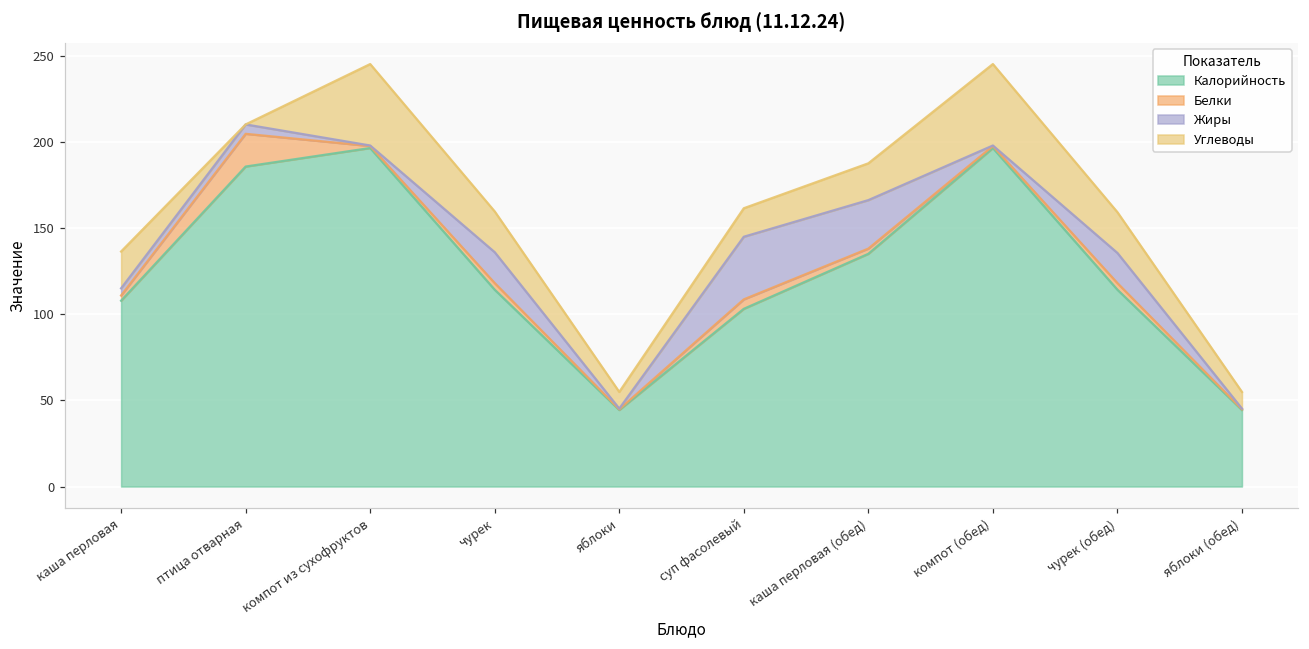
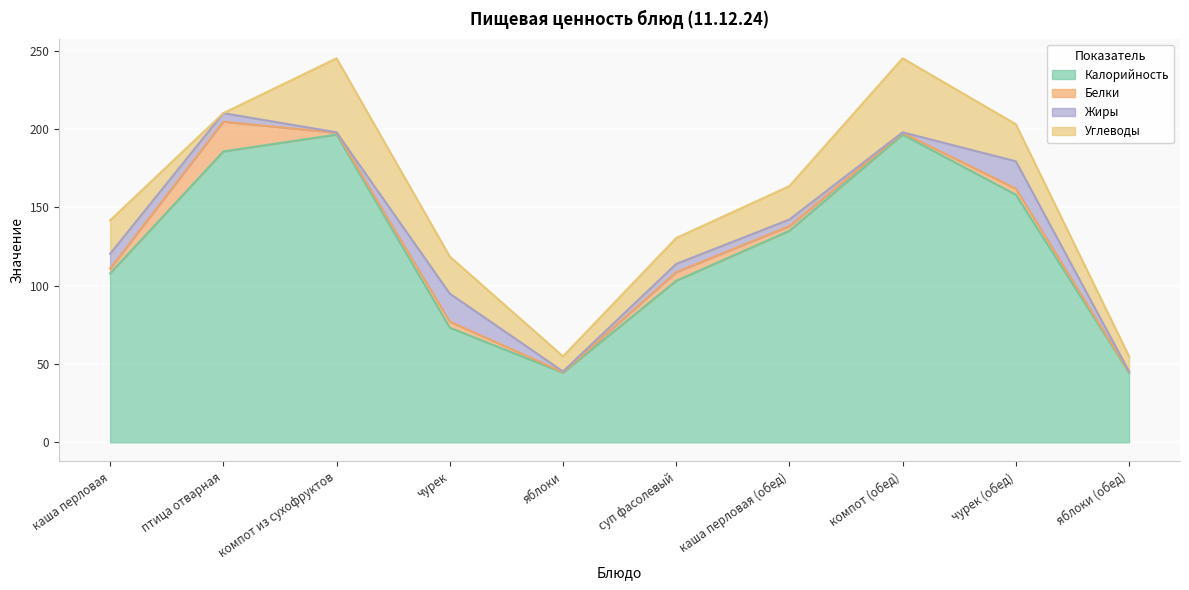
  {
    "Калорийность": {
      "каша перловая": 108,
      "птица отварная": 186,
-     "чурек": 114,
+     "чурек": 73,
      "суп фасолевый": 103,
      "каша перловая (обед)": 135,
-     "чурек (обед)": 114
+     "чурек (обед)": 158
    },
    "Жиры": {
-     "каша перловая": 4,
+     "каша перловая": 9,
      "чурек": 18,
-     "суп фасолевый": 36,
-     "каша перловая (обед)": 28,
+     "суп фасолевый": 5,
+     "каша перловая (обед)": 4,
      "чурек (обед)": 17
    }
  }
